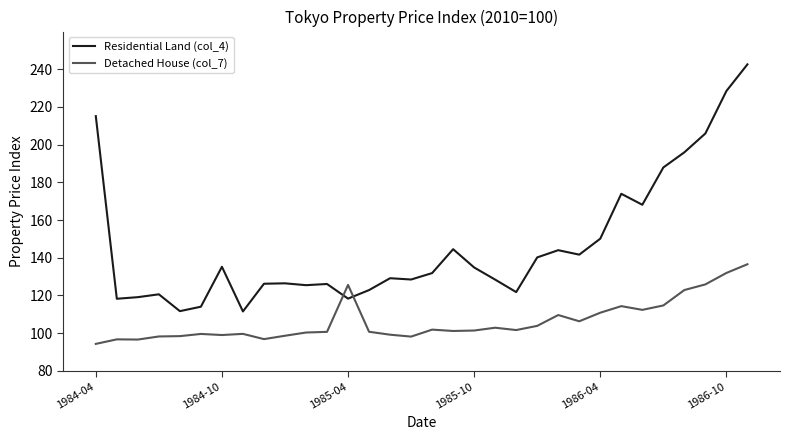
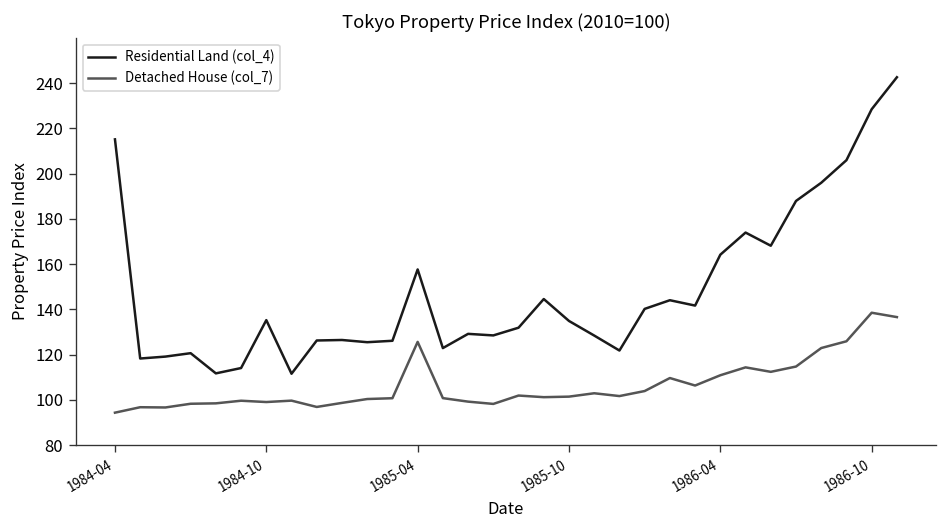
  {
    "Residential Land (col_4)": {
      "1984-04": 215,
      "1984-10": 135,
-     "1985-04": 118,
+     "1985-04": 158,
      "1985-10": 135,
-     "1986-04": 150,
+     "1986-04": 164,
      "1986-10": 228
    },
    "Detached House (col_7)": {
      "1984-04": 94,
      "1984-10": 99,
      "1985-04": 126,
      "1985-10": 101,
      "1986-04": 111,
-     "1986-10": 132
+     "1986-10": 138
    }
  }
